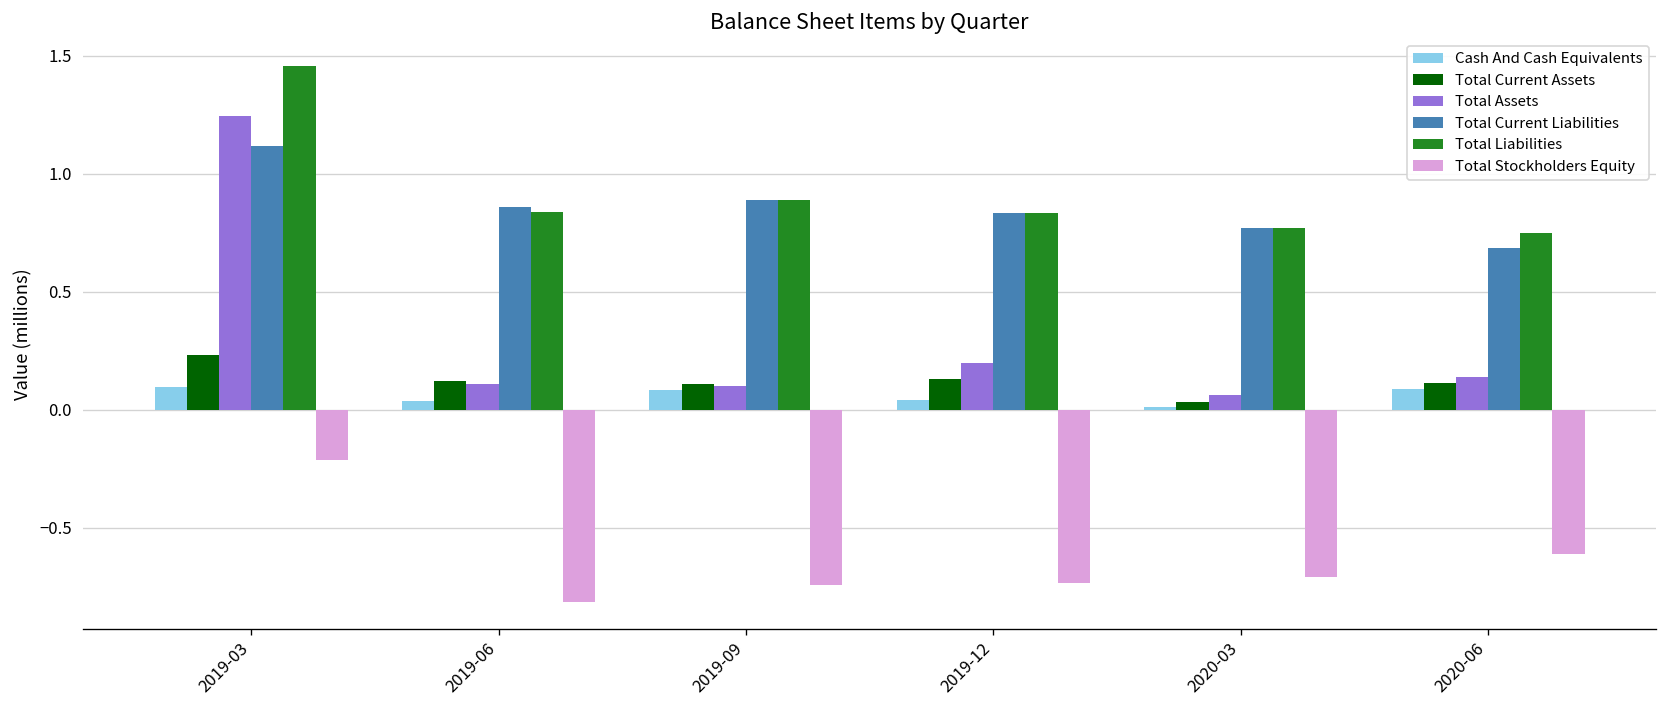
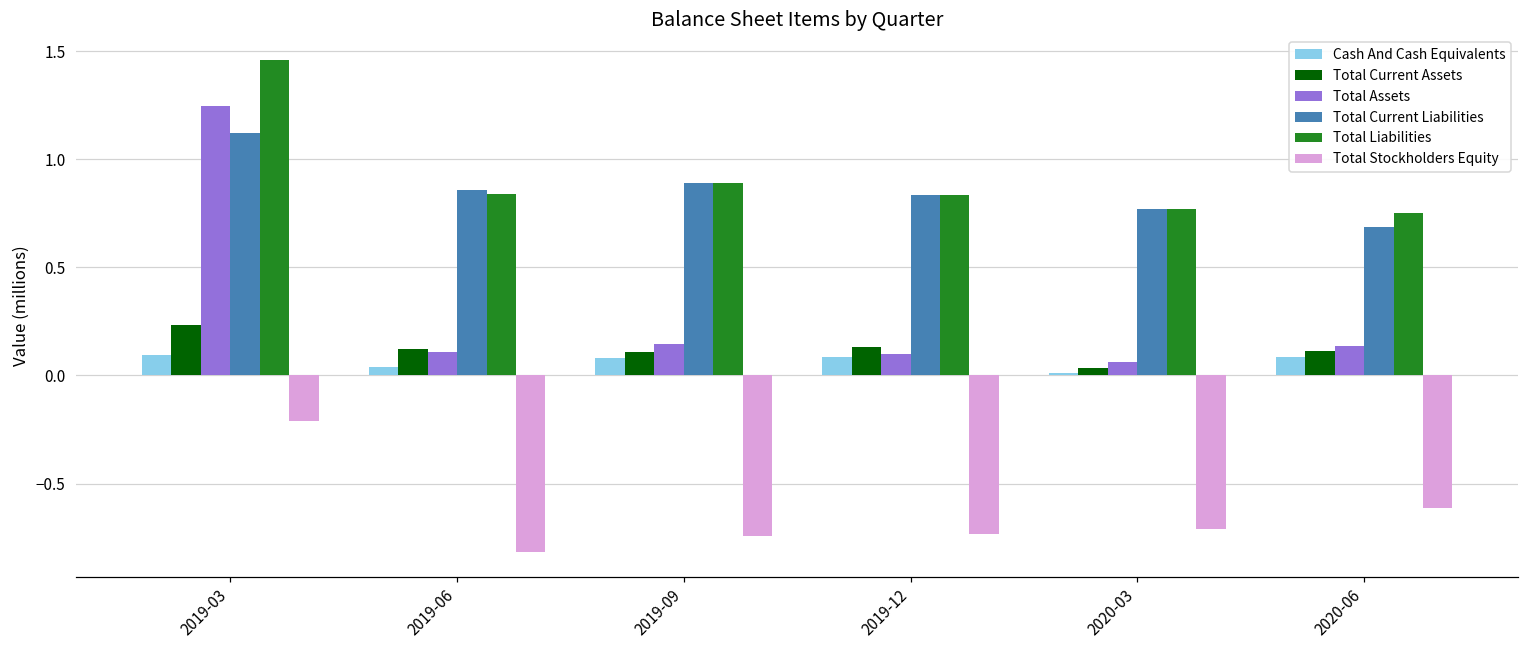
  {
    "Cash And Cash Equivalents": {
      "2019-03": 0.10,
      "2019-06": 0.04,
      "2019-09": 0.08,
-     "2019-12": 0.04,
+     "2019-12": 0.09,
      "2020-06": 0.09
    },
    "Total Current Assets": {
      "2019-03": 0.23,
      "2019-06": 0.12,
      "2019-09": 0.11,
      "2019-12": 0.13,
      "2020-03": 0.03,
      "2020-06": 0.11
    },
    "Total Assets": {
      "2019-03": 1.25,
      "2019-06": 0.11,
-     "2019-09": 0.10,
-     "2019-12": 0.20,
+     "2019-09": 0.15,
+     "2019-12": 0.10,
      "2020-03": 0.06,
      "2020-06": 0.14
    },
    "Total Current Liabilities": {
      "2019-03": 1.12,
      "2019-06": 0.86,
      "2019-09": 0.89,
      "2019-12": 0.83,
      "2020-03": 0.77,
      "2020-06": 0.69
    },
    "Total Liabilities": {
      "2019-03": 1.46,
      "2019-06": 0.84,
      "2019-09": 0.89,
      "2019-12": 0.83,
      "2020-03": 0.77,
      "2020-06": 0.75
    },
    "Total Stockholders Equity": {
      "2019-03": -0.21,
      "2019-06": -0.82,
      "2019-09": -0.74,
      "2019-12": -0.74,
      "2020-03": -0.71,
      "2020-06": -0.61
    }
  }
